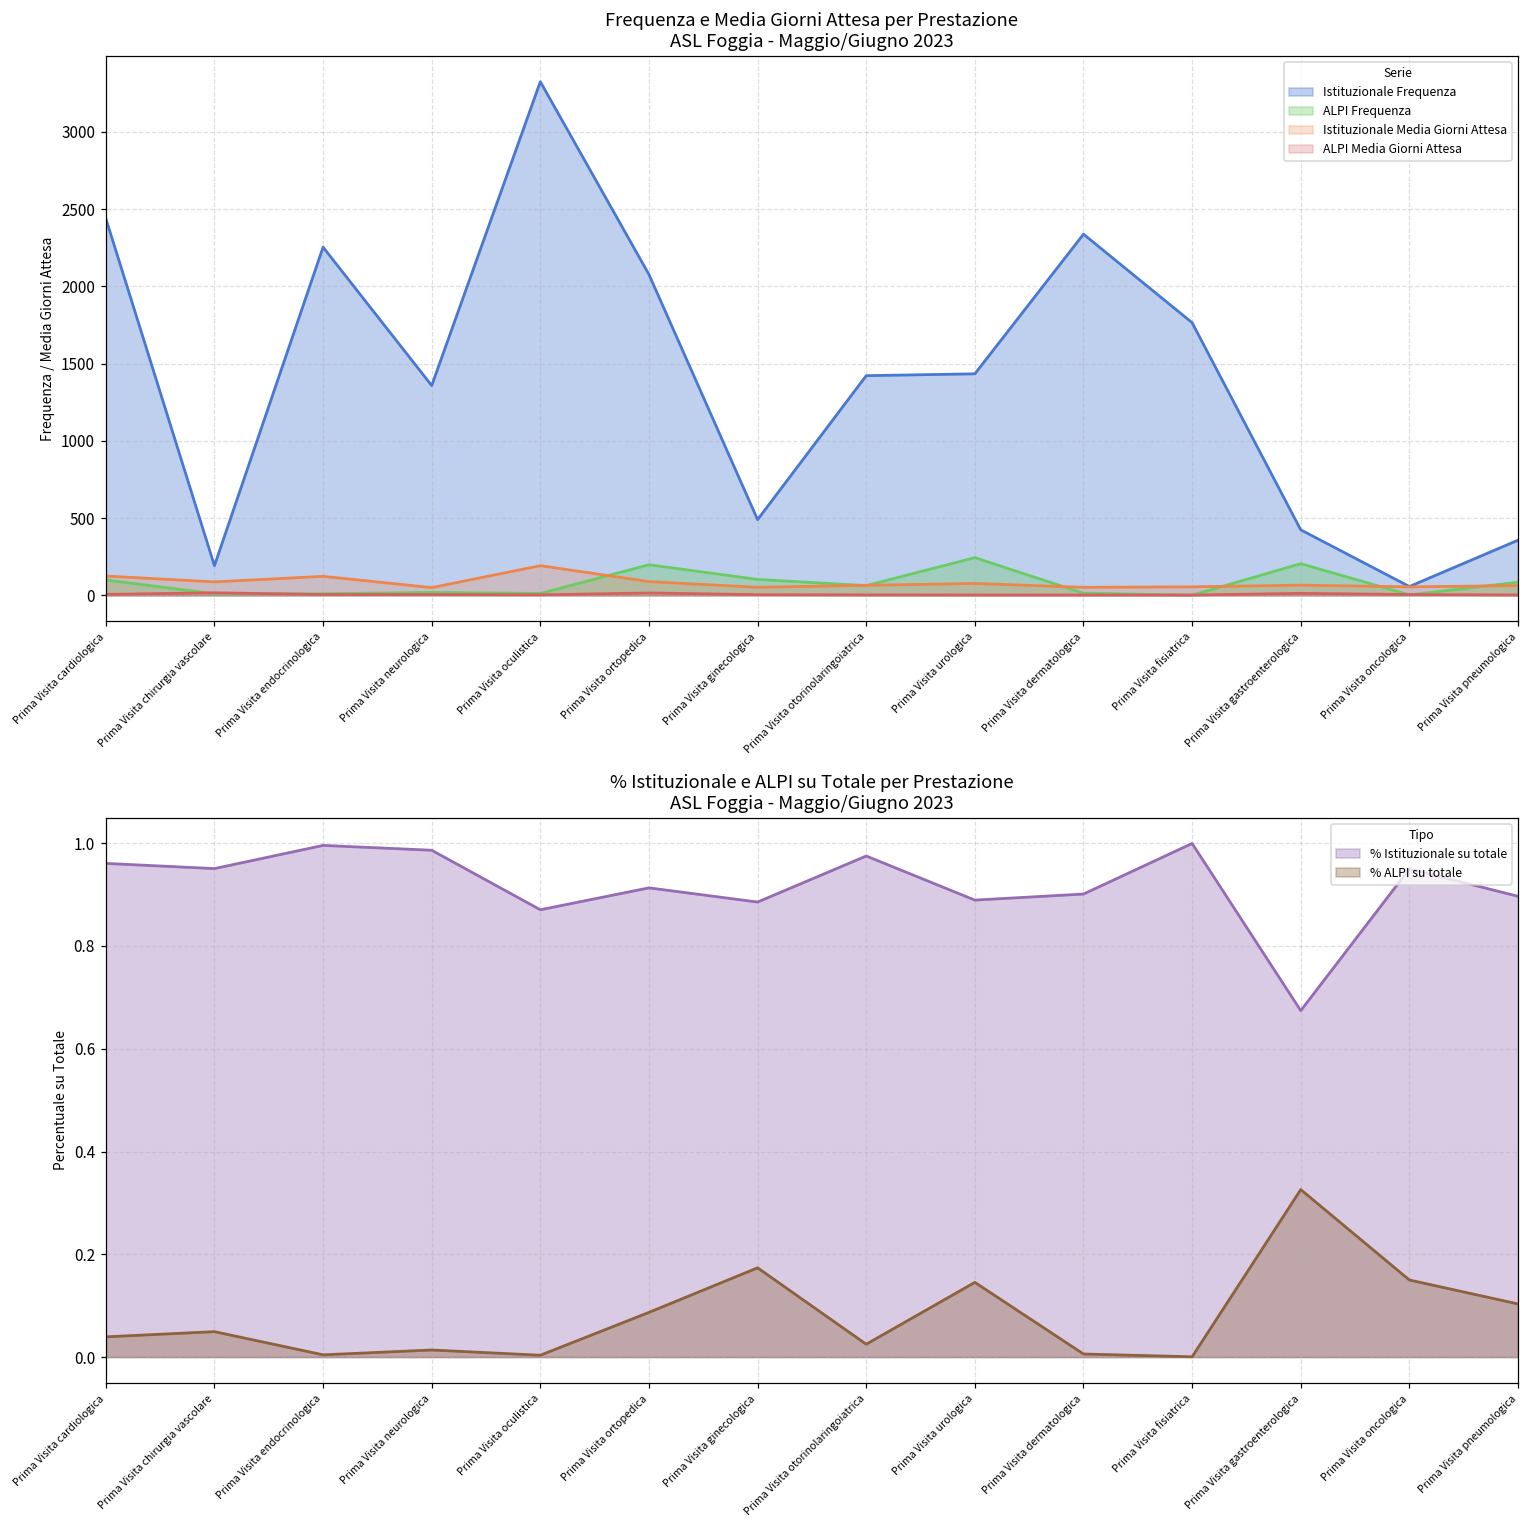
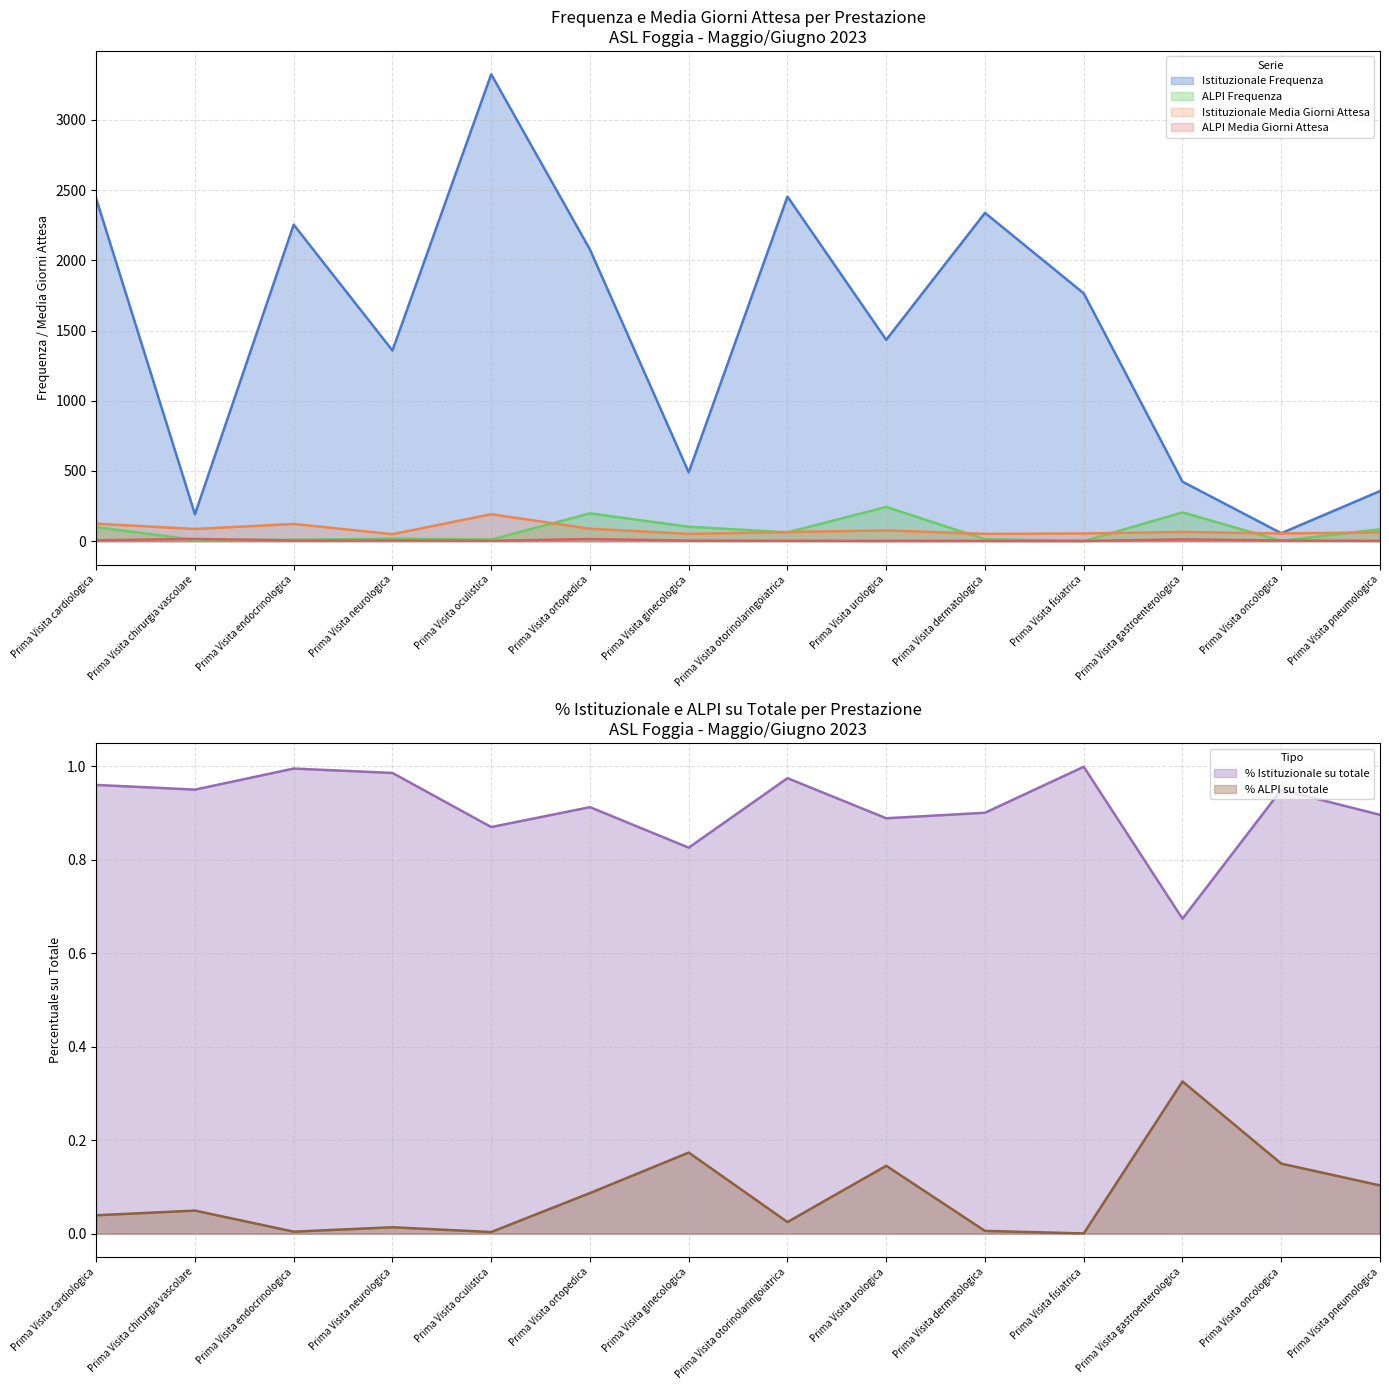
  {
    "Frequenza e Media Giorni Attesa per Prestazione ASL Foggia - Maggio/Giugno 2023": {
      "Istituzionale Frequenza": {
        "Prima Visita cardiologica": 2440,
        "Prima Visita chirurgia vascolare": 190,
        "Prima Visita endocrinologica": 2250,
        "Prima Visita neurologica": 1360,
        "Prima Visita oculistica": 3330,
        "Prima Visita ortopedica": 2080,
        "Prima Visita ginecologica": 490,
-       "Prima Visita otorinolaringoiatrica": 1420,
+       "Prima Visita otorinolaringoiatrica": 2450,
        "Prima Visita urologica": 1430,
        "Prima Visita dermatologica": 2340,
        "Prima Visita fisiatrica": 1770,
        "Prima Visita gastroenterologica": 420,
        "Prima Visita pneumologica": 360
      },
      "ALPI Frequenza": {
        "Prima Visita cardiologica": 100,
        "Prima Visita ortopedica": 200,
        "Prima Visita ginecologica": 100,
        "Prima Visita urologica": 240,
        "Prima Visita gastroenterologica": 210,
        "Prima Visita pneumologica": 90
      }
    },
    "% Istituzionale e ALPI su Totale per Prestazione ASL Foggia - Maggio/Giugno 2023": {
      "% Istituzionale su totale": {
        "Prima Visita cardiologica": 0.96,
        "Prima Visita chirurgia vascolare": 0.95,
        "Prima Visita endocrinologica": 1.00,
        "Prima Visita neurologica": 0.99,
        "Prima Visita oculistica": 0.87,
        "Prima Visita ortopedica": 0.91,
-       "Prima Visita ginecologica": 0.89,
+       "Prima Visita ginecologica": 0.83,
        "Prima Visita otorinolaringoiatrica": 0.98,
        "Prima Visita urologica": 0.89,
        "Prima Visita dermatologica": 0.90,
        "Prima Visita fisiatrica": 1.00,
        "Prima Visita gastroenterologica": 0.67,
        "Prima Visita pneumologica": 0.90
      },
      "% ALPI su totale": {
        "Prima Visita cardiologica": 0.04,
        "Prima Visita chirurgia vascolare": 0.05,
        "Prima Visita endocrinologica": 0.00,
        "Prima Visita neurologica": 0.01,
        "Prima Visita oculistica": 0.00,
        "Prima Visita ortopedica": 0.09,
        "Prima Visita ginecologica": 0.17,
        "Prima Visita otorinolaringoiatrica": 0.03,
        "Prima Visita urologica": 0.15,
        "Prima Visita dermatologica": 0.01,
        "Prima Visita fisiatrica": 0.00,
        "Prima Visita gastroenterologica": 0.33,
        "Prima Visita oncologica": 0.15,
        "Prima Visita pneumologica": 0.10
      }
    }
  }
